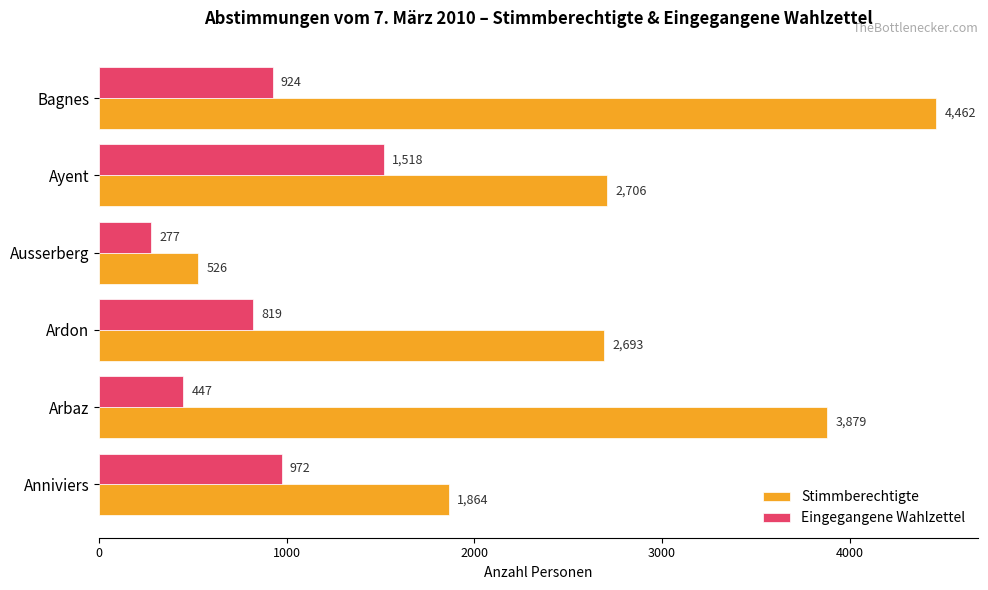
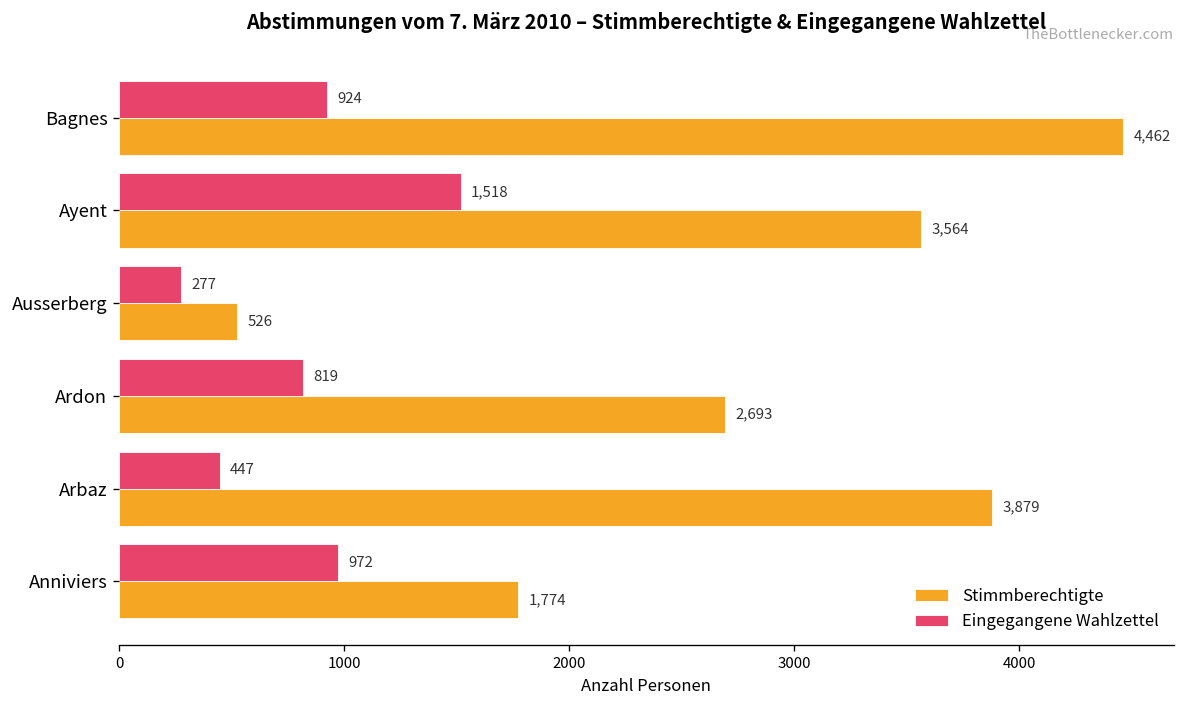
  {
    "Stimmberechtigte": {
      "Bagnes": "4,462",
-     "Ayent": "2,706",
+     "Ayent": "3,564",
      "Ausserberg": "526",
      "Ardon": "2,693",
      "Arbaz": "3,879",
-     "Anniviers": "1,864"
+     "Anniviers": "1,774"
    },
    "Eingegangene Wahlzettel": {
      "Bagnes": "924",
      "Ayent": "1,518",
      "Ausserberg": "277",
      "Ardon": "819",
      "Arbaz": "447",
      "Anniviers": "972"
    }
  }
